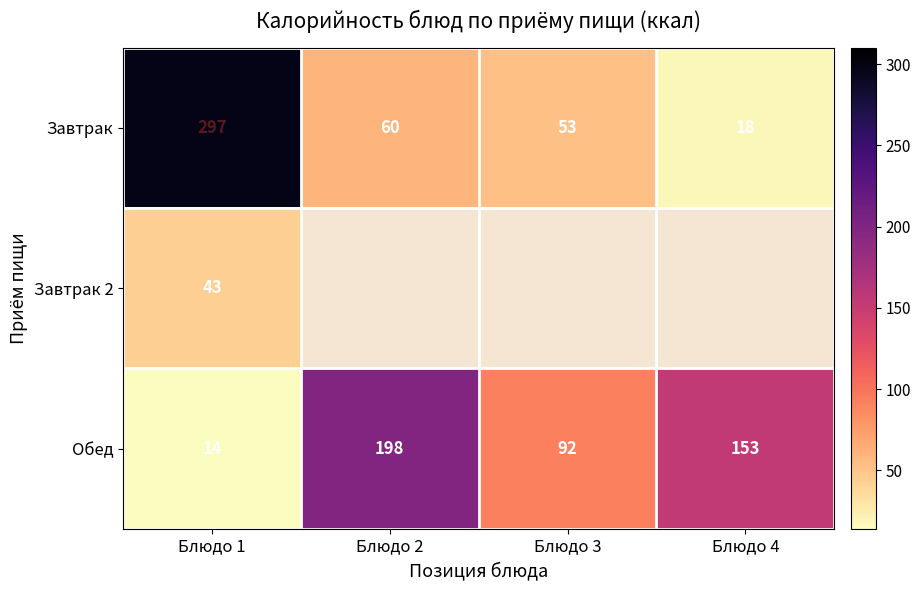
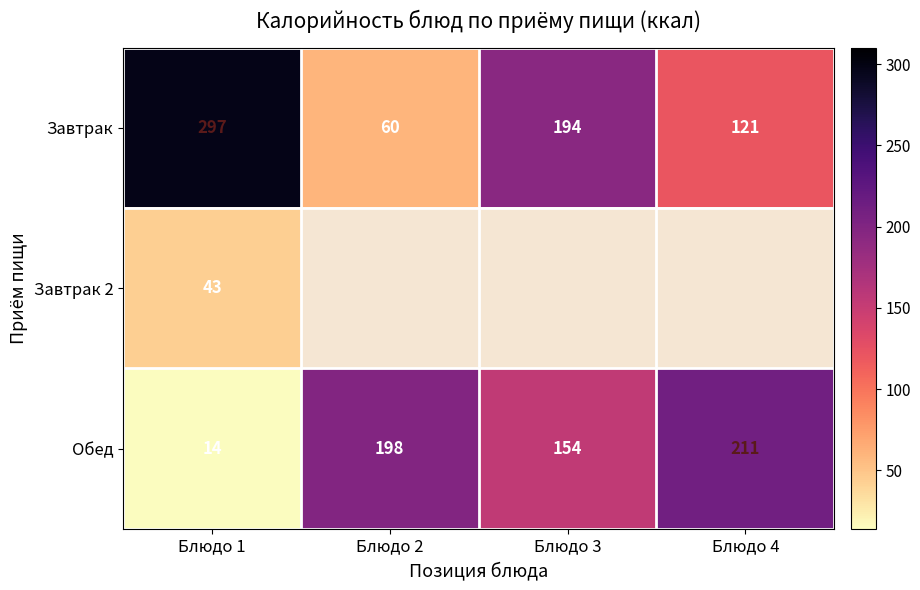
  {
    "Завтрак": {
      "Блюдо 1": 297,
      "Блюдо 2": 60,
-     "Блюдо 3": 53,
-     "Блюдо 4": 18
+     "Блюдо 3": 194,
+     "Блюдо 4": 121
    },
    "Завтрак 2": {
      "Блюдо 1": 43
    },
    "Обед": {
      "Блюдо 1": 14,
      "Блюдо 2": 198,
-     "Блюдо 3": 92,
-     "Блюдо 4": 153
+     "Блюдо 3": 154,
+     "Блюдо 4": 211
    }
  }
